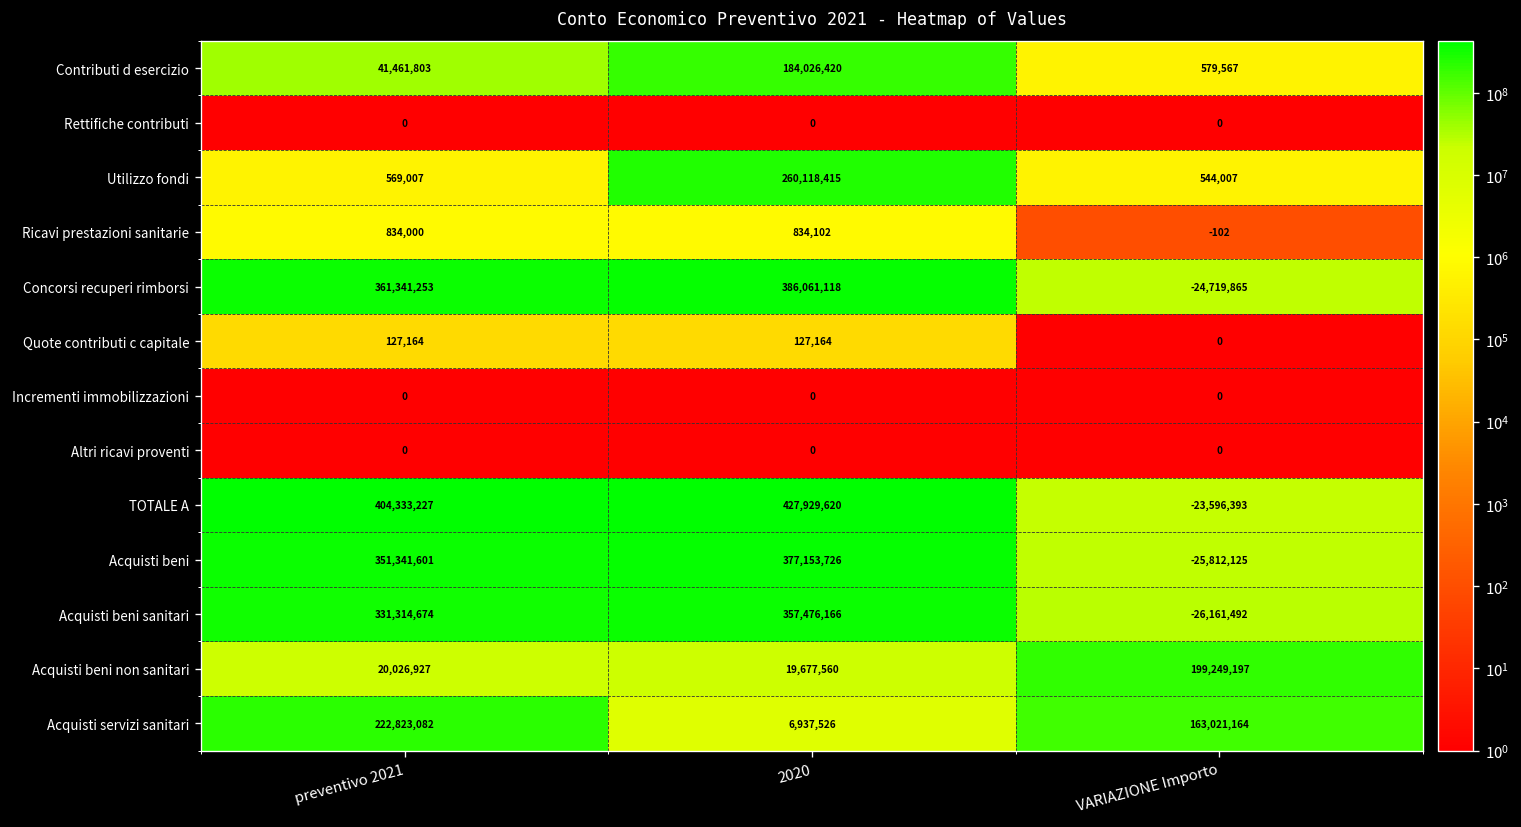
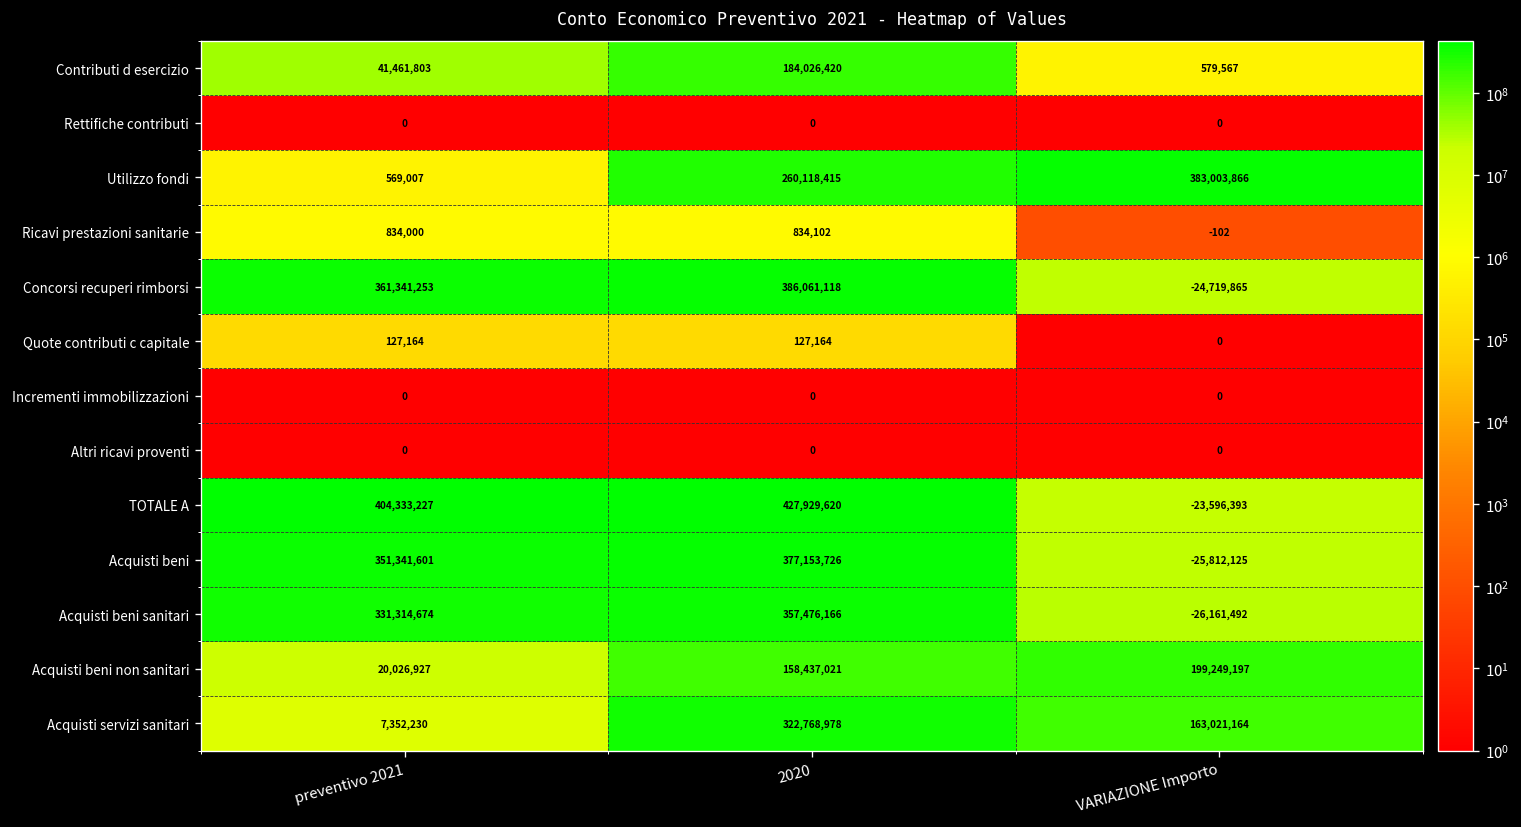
  {
    "Contributi d esercizio": {
      "preventivo 2021": "41,461,803",
      "2020": "184,026,420",
      "VARIAZIONE Importo": "579,567"
    },
    "Rettifiche contributi": {
      "preventivo 2021": "0",
      "2020": "0",
      "VARIAZIONE Importo": "0"
    },
    "Utilizzo fondi": {
      "preventivo 2021": "569,007",
      "2020": "260,118,415",
-     "VARIAZIONE Importo": "544,007"
+     "VARIAZIONE Importo": "383,003,866"
    },
    "Ricavi prestazioni sanitarie": {
      "preventivo 2021": "834,000",
      "2020": "834,102",
      "VARIAZIONE Importo": "-102"
    },
    "Concorsi recuperi rimborsi": {
      "preventivo 2021": "361,341,253",
      "2020": "386,061,118",
      "VARIAZIONE Importo": "-24,719,865"
    },
    "Quote contributi c capitale": {
      "preventivo 2021": "127,164",
      "2020": "127,164",
      "VARIAZIONE Importo": "0"
    },
    "Incrementi immobilizzazioni": {
      "preventivo 2021": "0",
      "2020": "0",
      "VARIAZIONE Importo": "0"
    },
    "Altri ricavi proventi": {
      "preventivo 2021": "0",
      "2020": "0",
      "VARIAZIONE Importo": "0"
    },
    "TOTALE A": {
      "preventivo 2021": "404,333,227",
      "2020": "427,929,620",
      "VARIAZIONE Importo": "-23,596,393"
    },
    "Acquisti beni": {
      "preventivo 2021": "351,341,601",
      "2020": "377,153,726",
      "VARIAZIONE Importo": "-25,812,125"
    },
    "Acquisti beni sanitari": {
      "preventivo 2021": "331,314,674",
      "2020": "357,476,166",
      "VARIAZIONE Importo": "-26,161,492"
    },
    "Acquisti beni non sanitari": {
      "preventivo 2021": "20,026,927",
-     "2020": "19,677,560",
+     "2020": "158,437,021",
      "VARIAZIONE Importo": "199,249,197"
    },
    "Acquisti servizi sanitari": {
-     "preventivo 2021": "222,823,082",
-     "2020": "6,937,526",
+     "preventivo 2021": "7,352,230",
+     "2020": "322,768,978",
      "VARIAZIONE Importo": "163,021,164"
    }
  }
